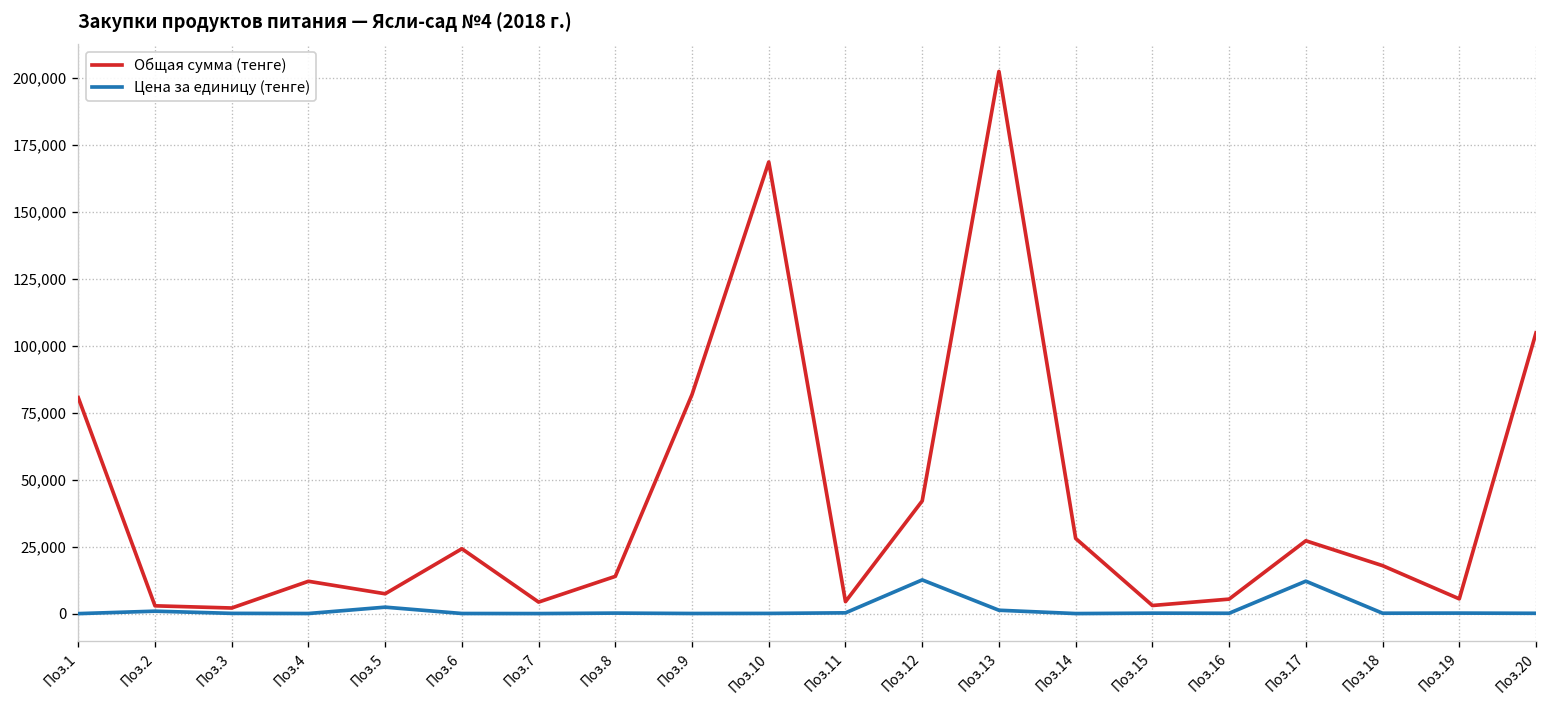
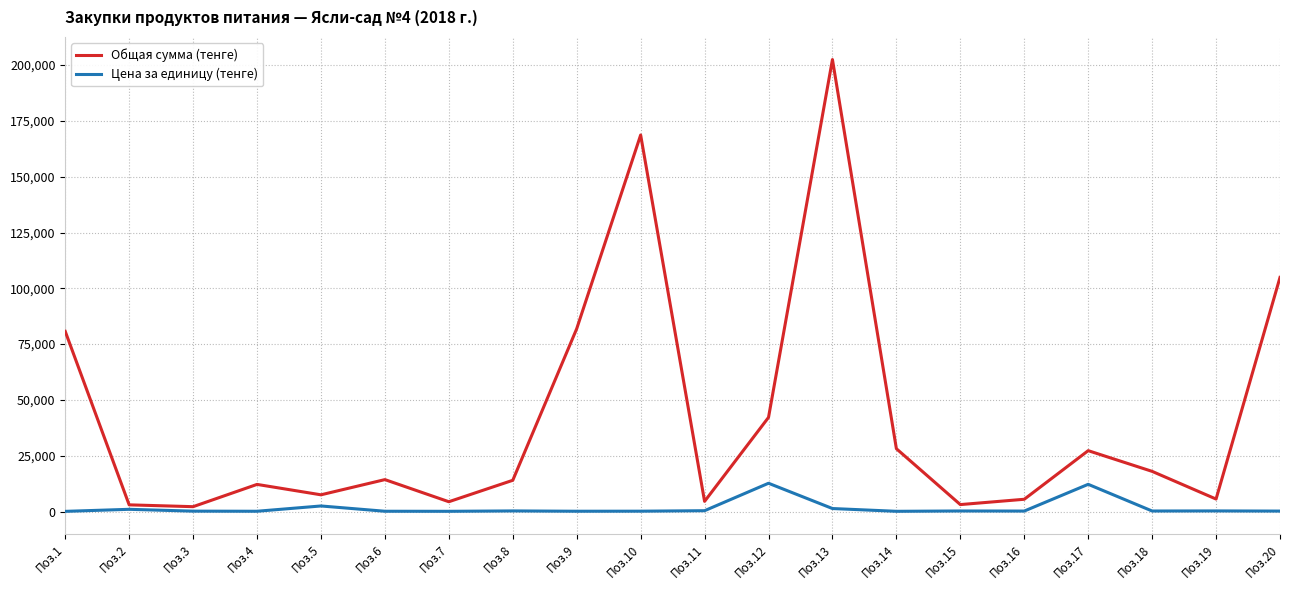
  {
    "Общая сумма (тенге)": {
      "Поз.1": "81,000",
      "Поз.2": "3,000",
      "Поз.3": "2,000",
      "Поз.4": "12,000",
      "Поз.5": "8,000",
-     "Поз.6": "24,000",
+     "Поз.6": "14,000",
      "Поз.7": "4,000",
      "Поз.8": "14,000",
      "Поз.9": "82,000",
      "Поз.10": "169,000",
      "Поз.11": "5,000",
      "Поз.12": "42,000",
      "Поз.13": "203,000",
      "Поз.14": "28,000",
      "Поз.15": "3,000",
      "Поз.16": "6,000",
      "Поз.17": "27,000",
      "Поз.18": "18,000",
      "Поз.19": "6,000",
      "Поз.20": "105,000"
    },
    "Цена за единицу (тенге)": {
      "Поз.1": "0",
      "Поз.2": "1,000",
      "Поз.3": "0",
      "Поз.4": "0",
      "Поз.5": "3,000",
      "Поз.6": "0",
      "Поз.7": "0",
      "Поз.8": "0",
      "Поз.9": "0",
      "Поз.10": "0",
      "Поз.11": "0",
      "Поз.12": "13,000",
      "Поз.13": "1,000",
      "Поз.14": "0",
      "Поз.15": "0",
      "Поз.16": "0",
      "Поз.17": "12,000",
      "Поз.18": "0",
      "Поз.19": "0",
      "Поз.20": "0"
    }
  }
